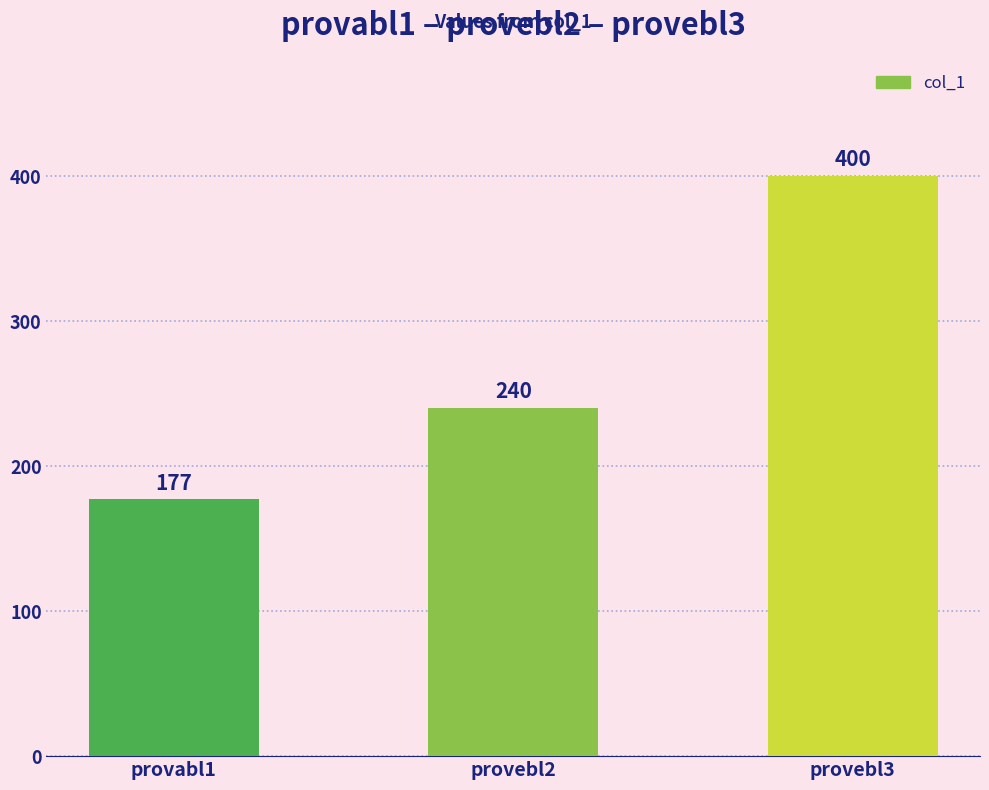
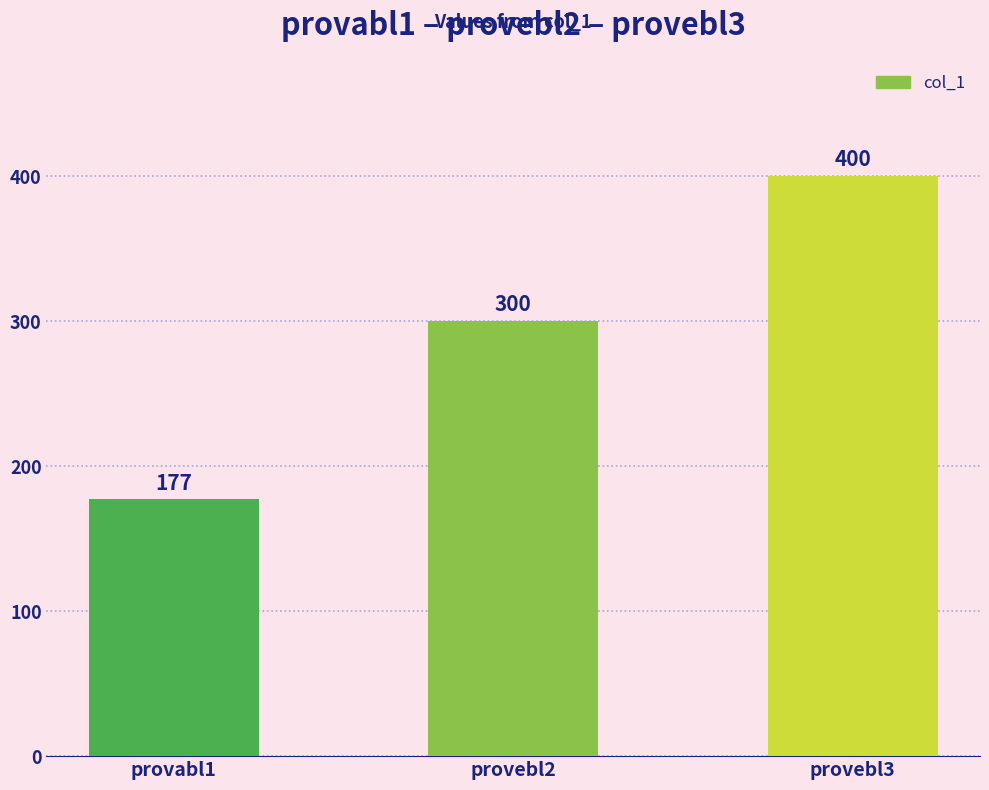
  {
    "provabl1": 177,
-   "provebl2": 240,
+   "provebl2": 300,
    "provebl3": 400
  }
